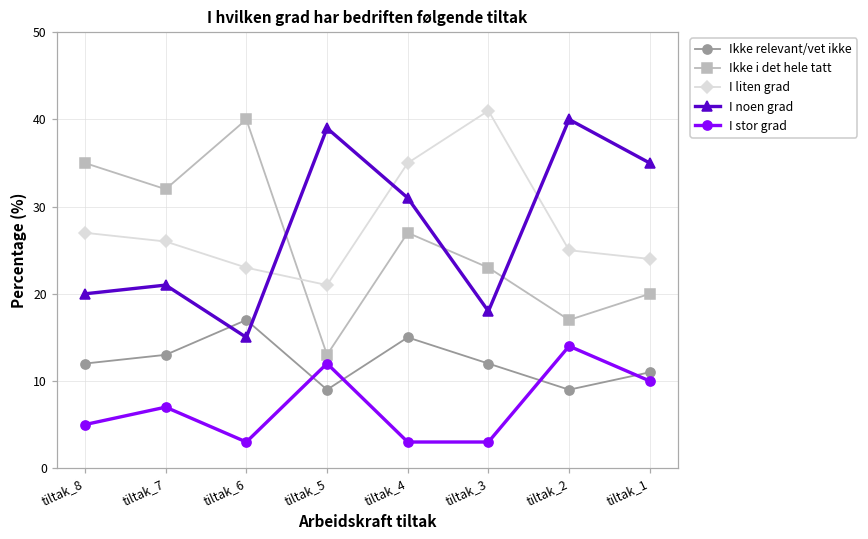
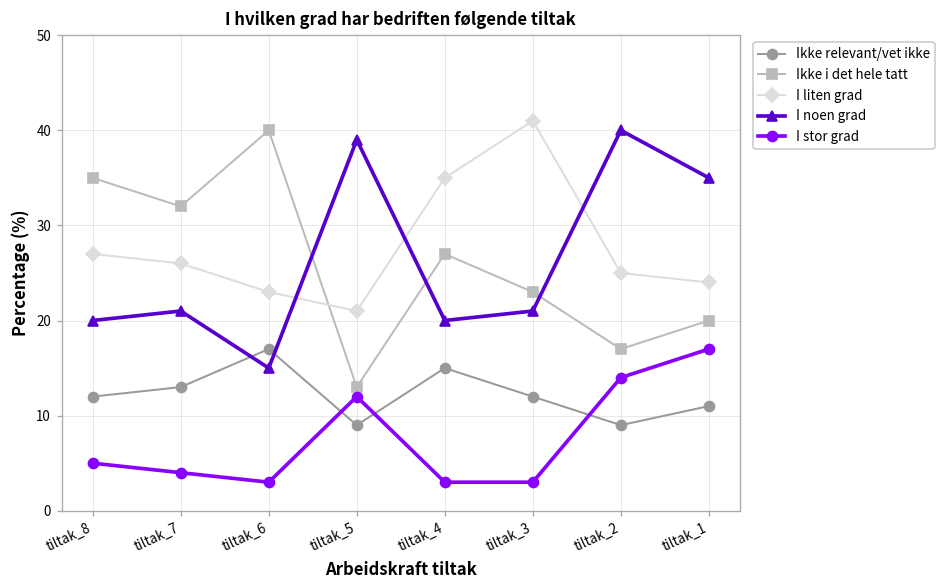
  {
    "I noen grad": {
      "tiltak_8": 20,
      "tiltak_7": 21,
      "tiltak_6": 15,
      "tiltak_5": 39,
-     "tiltak_4": 31,
-     "tiltak_3": 18,
+     "tiltak_4": 20,
+     "tiltak_3": 21,
      "tiltak_2": 40,
      "tiltak_1": 35
    },
    "I stor grad": {
      "tiltak_8": 5,
-     "tiltak_7": 7,
+     "tiltak_7": 4,
      "tiltak_6": 3,
      "tiltak_5": 12,
      "tiltak_4": 3,
      "tiltak_3": 3,
      "tiltak_2": 14,
-     "tiltak_1": 10
+     "tiltak_1": 17
    }
  }
